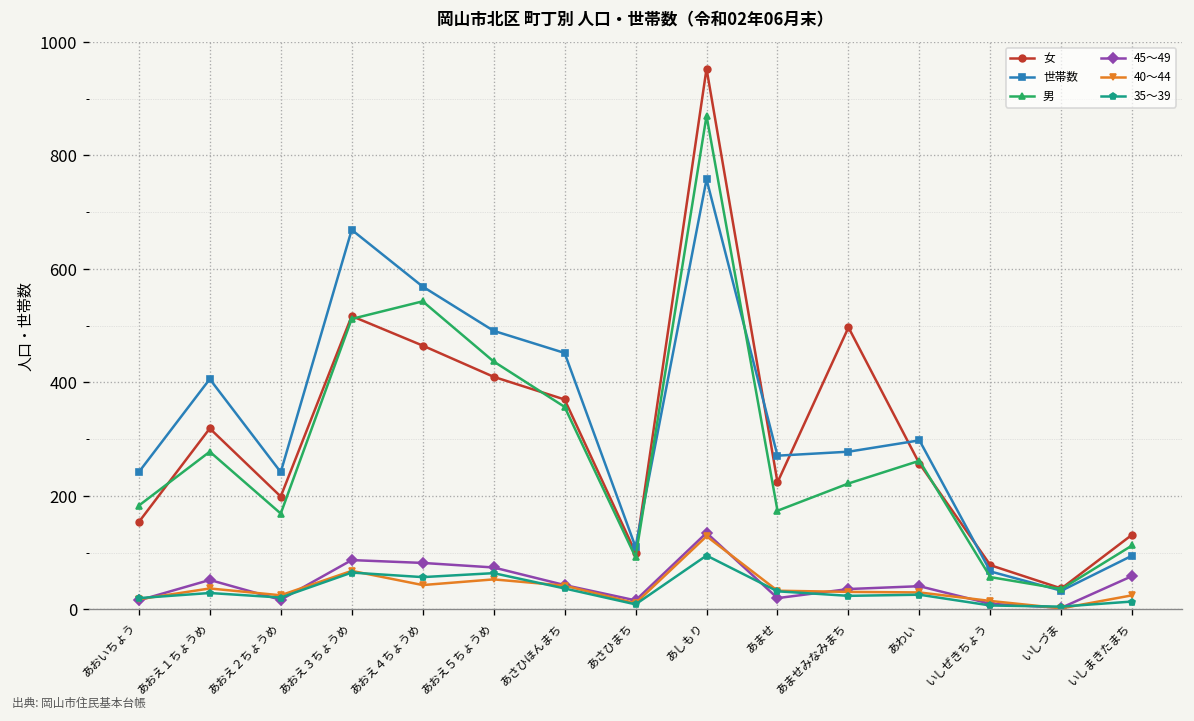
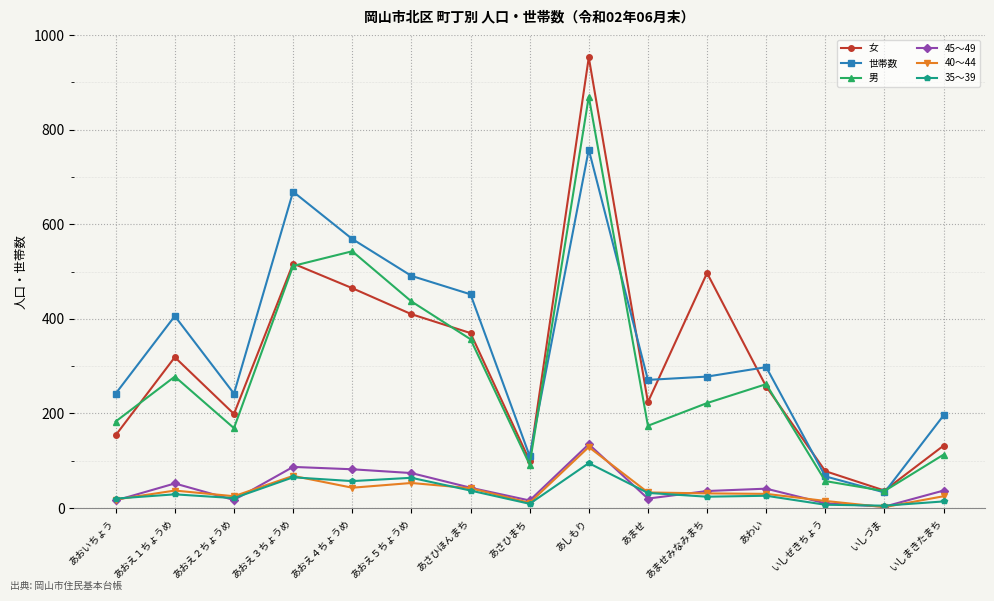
  {
    "女": {
      "あおいちょう": 150,
      "あおえ１ちょうめ": 320,
      "あおえ２ちょうめ": 200,
      "あおえ４ちょうめ": 470,
      "あおえ５ちょうめ": 410,
      "あさひほんまち": 370,
      "あさひまち": 100,
      "あしもり": 950,
      "あませ": 220,
      "あませみなみまち": 500,
      "いしぜきちょう": 80,
      "いしまきたまち": 130
    },
    "世帯数": {
      "あおいちょう": 240,
      "あおえ１ちょうめ": 410,
      "あおえ２ちょうめ": 240,
      "あおえ３ちょうめ": 670,
      "あおえ４ちょうめ": 570,
      "あおえ５ちょうめ": 490,
      "あさひほんまち": 450,
      "あさひまち": 110,
      "あしもり": 760,
      "あませ": 270,
      "あませみなみまち": 280,
      "あわい": 300,
      "いしぜきちょう": 70,
-     "いしまきたまち": 100
+     "いしまきたまち": 200
    },
    "45～49": {
      "あおえ１ちょうめ": 50,
      "あおえ３ちょうめ": 90,
      "あおえ４ちょうめ": 80,
      "あおえ５ちょうめ": 70,
      "あしもり": 140,
      "あませ": 20,
      "あわい": 40,
-     "いしまきたまち": 60
+     "いしまきたまち": 40
    },
    "40～44": {
      "あおえ１ちょうめ": 40,
      "あおえ４ちょうめ": 40,
      "あおえ５ちょうめ": 50,
      "あしもり": 130,
      "いしまきたまち": 30
    }
  }
